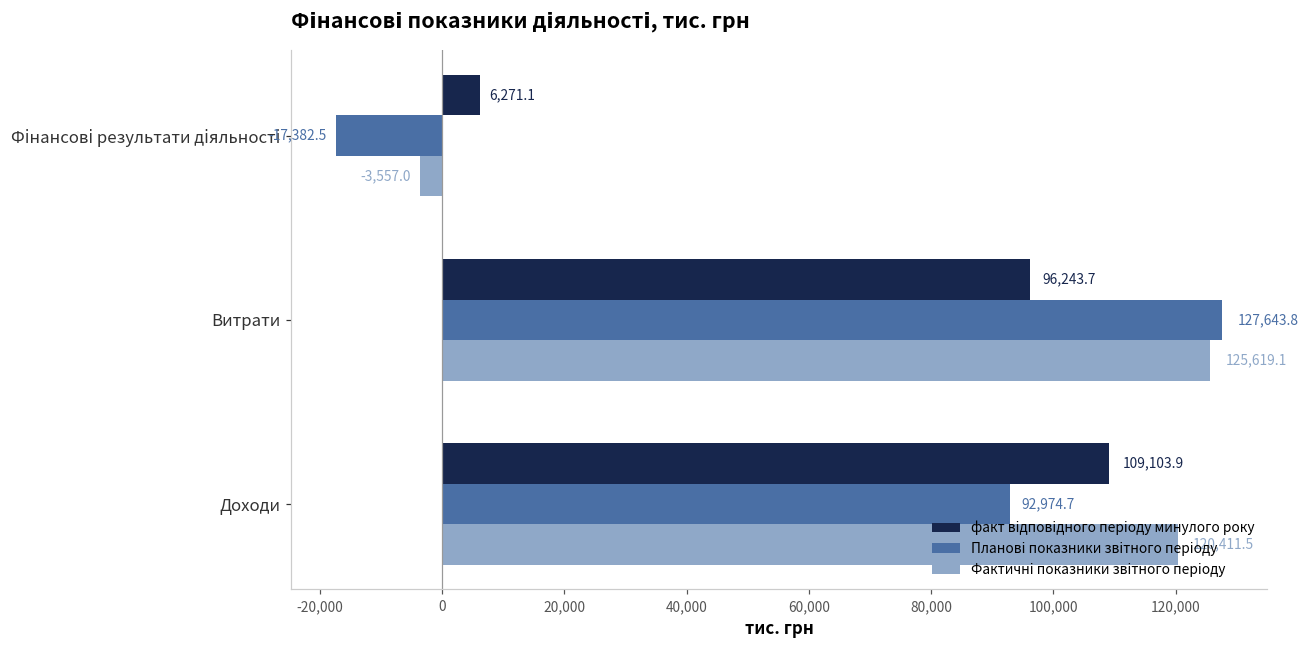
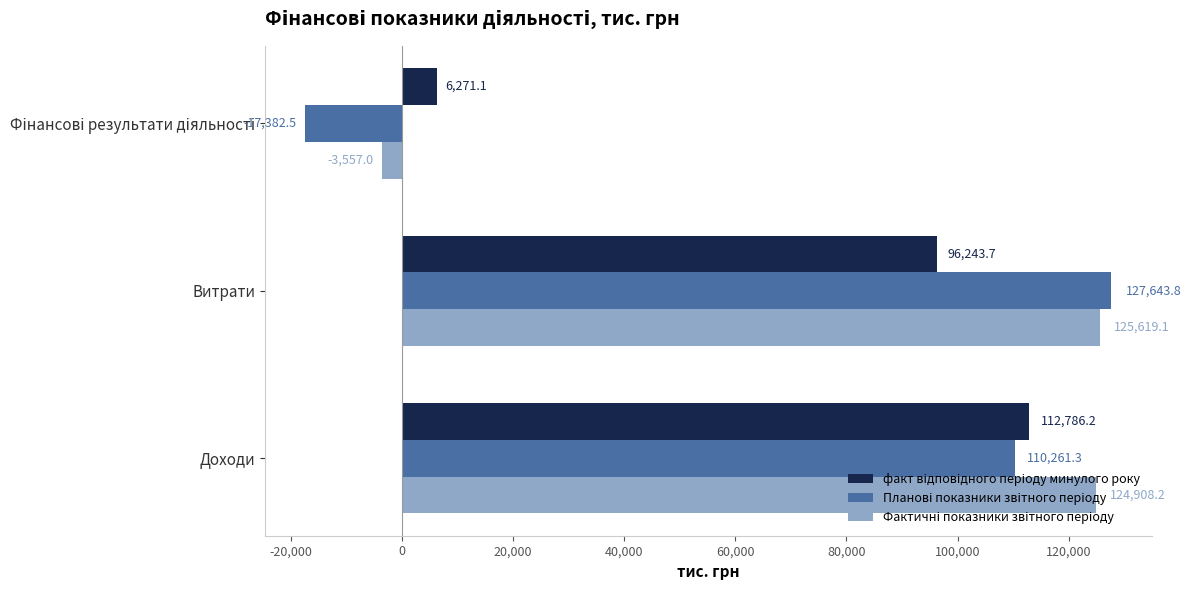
  {
    "факт відповідного періоду минулого року": {
      "Фінансові результати діяльності": "6,271.1",
      "Витрати": "96,243.7",
-     "Доходи": "109,103.9"
+     "Доходи": "112,786.2"
    },
    "Планові показники звітного періоду": {
      "Фінансові результати діяльності": "-17,382.5",
      "Витрати": "127,643.8",
-     "Доходи": "92,974.7"
+     "Доходи": "110,261.3"
    },
    "Фактичні показники звітного періоду": {
      "Фінансові результати діяльності": "-3,557.0",
      "Витрати": "125,619.1",
-     "Доходи": "120,411.5"
+     "Доходи": "124,908.2"
    }
  }
